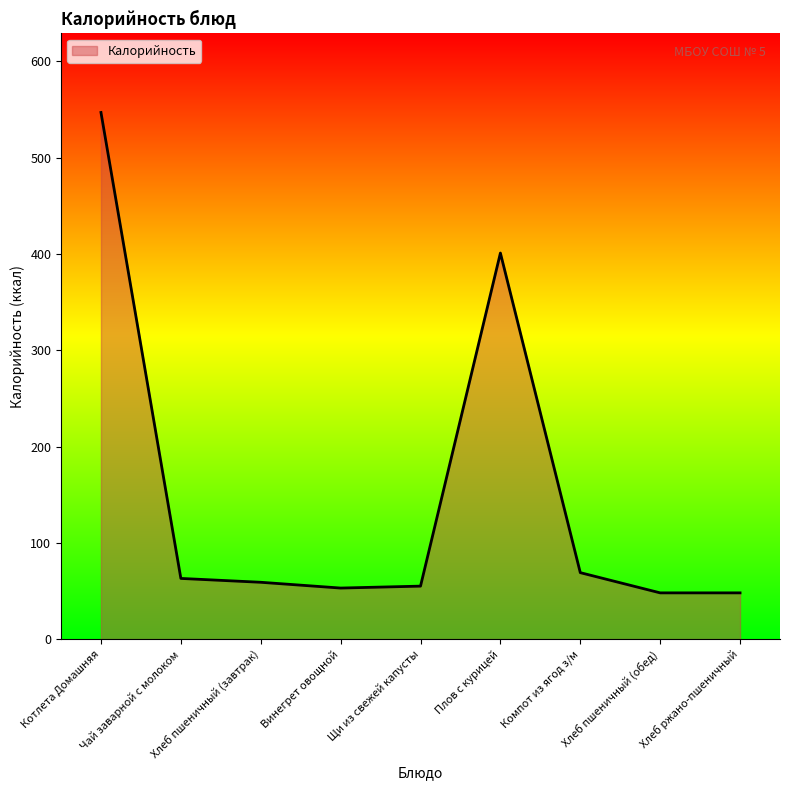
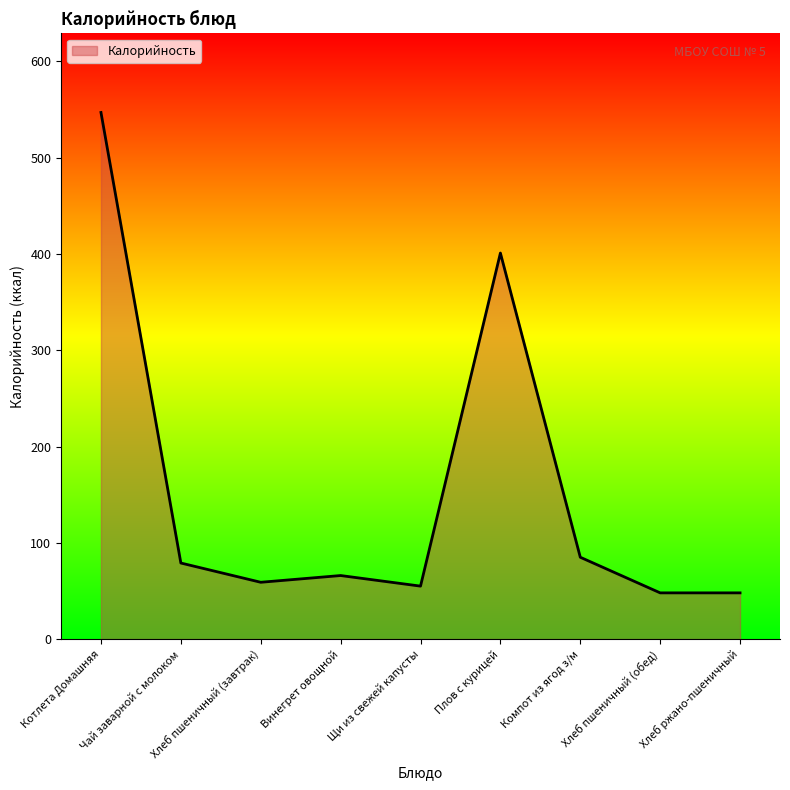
  {
    "Котлета Домашняя": 550,
-   "Чай заварной с молоком": 60,
+   "Чай заварной с молоком": 80,
    "Хлеб пшеничный (завтрак)": 60,
-   "Винегрет овощной": 50,
+   "Винегрет овощной": 70,
    "Щи из свежей капусты": 60,
    "Плов с курицей": 400,
-   "Компот из ягод з/м": 70,
+   "Компот из ягод з/м": 90,
    "Хлеб пшеничный (обед)": 50,
    "Хлеб ржано-пшеничный": 50
  }
